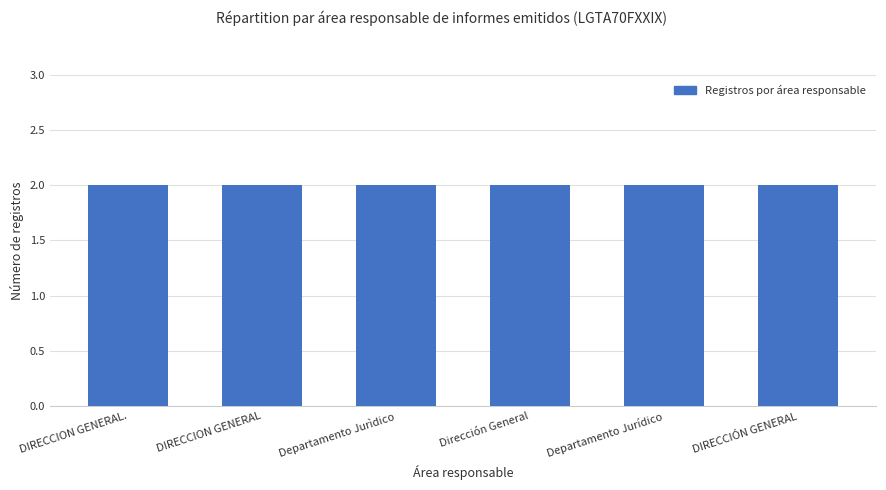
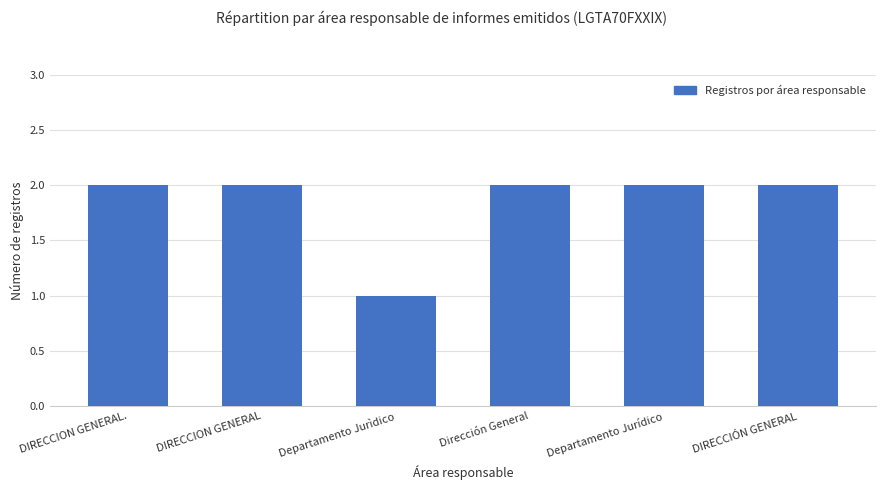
  {
    "DIRECCION GENERAL.": 2,
    "DIRECCION GENERAL": 2,
-   "Departamento Jurìdico": 2,
+   "Departamento Jurìdico": 1,
    "Dirección General": 2,
    "Departamento Jurídico": 2,
    "DIRECCIÓN GENERAL": 2
  }
